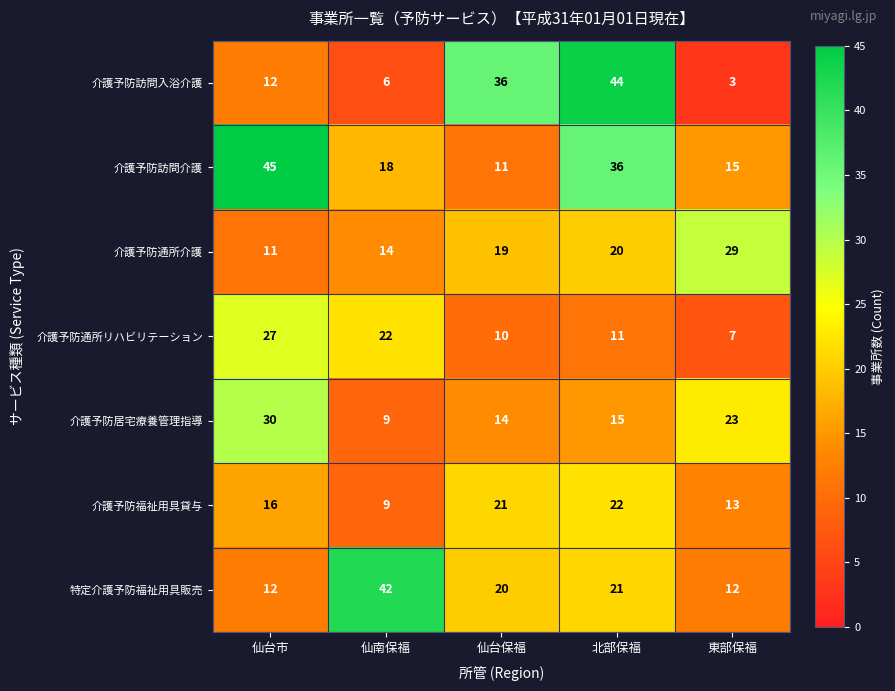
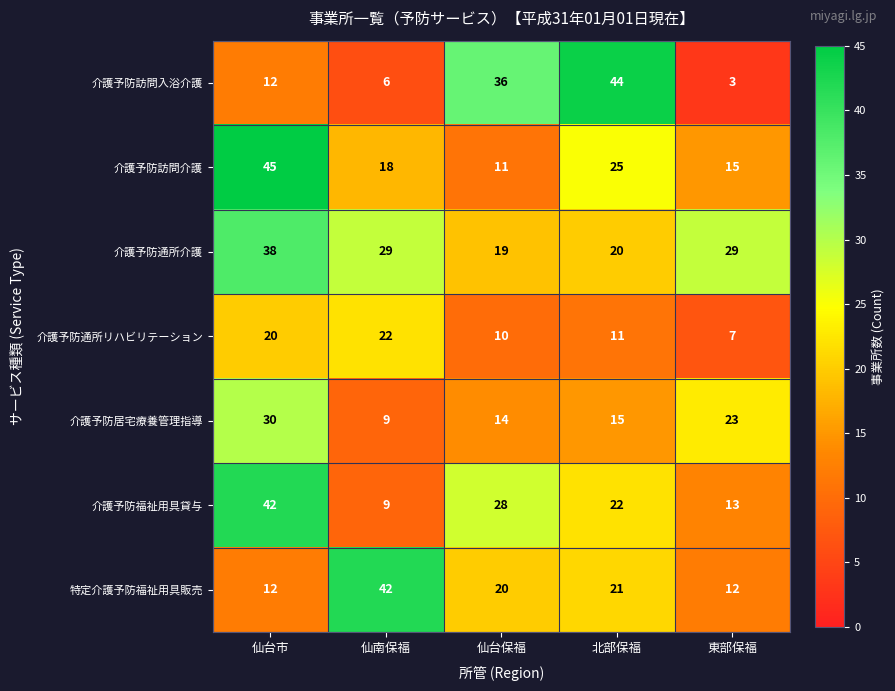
  {
    "介護予防訪問入浴介護": {
      "仙台市": 12,
      "仙南保福": 6,
      "仙台保福": 36,
      "北部保福": 44,
      "東部保福": 3
    },
    "介護予防訪問介護": {
      "仙台市": 45,
      "仙南保福": 18,
      "仙台保福": 11,
-     "北部保福": 36,
+     "北部保福": 25,
      "東部保福": 15
    },
    "介護予防通所介護": {
-     "仙台市": 11,
-     "仙南保福": 14,
+     "仙台市": 38,
+     "仙南保福": 29,
      "仙台保福": 19,
      "北部保福": 20,
      "東部保福": 29
    },
    "介護予防通所リハビリテーション": {
-     "仙台市": 27,
+     "仙台市": 20,
      "仙南保福": 22,
      "仙台保福": 10,
      "北部保福": 11,
      "東部保福": 7
    },
    "介護予防居宅療養管理指導": {
      "仙台市": 30,
      "仙南保福": 9,
      "仙台保福": 14,
      "北部保福": 15,
      "東部保福": 23
    },
    "介護予防福祉用具貸与": {
-     "仙台市": 16,
+     "仙台市": 42,
      "仙南保福": 9,
-     "仙台保福": 21,
+     "仙台保福": 28,
      "北部保福": 22,
      "東部保福": 13
    },
    "特定介護予防福祉用具販売": {
      "仙台市": 12,
      "仙南保福": 42,
      "仙台保福": 20,
      "北部保福": 21,
      "東部保福": 12
    }
  }
